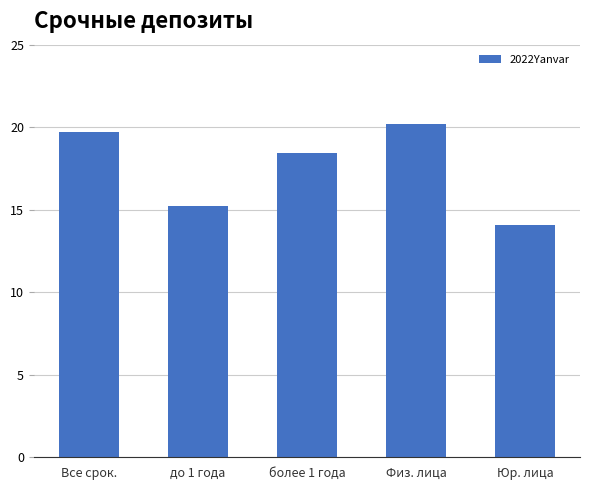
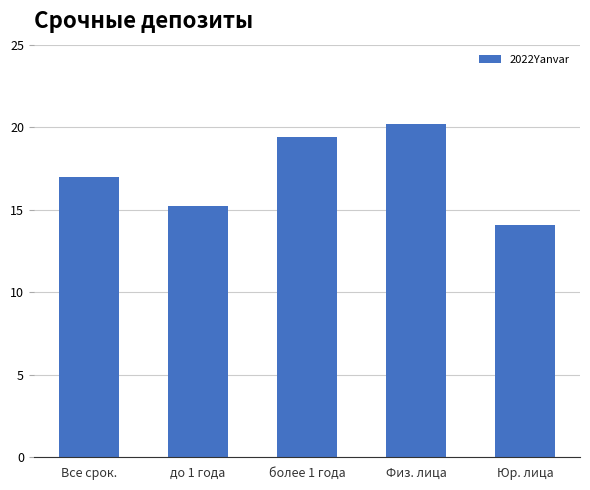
  {
-   "Все срок.": 19.7,
+   "Все срок.": 17.0,
    "до 1 года": 15.2,
-   "более 1 года": 18.4,
+   "более 1 года": 19.4,
    "Физ. лица": 20.2,
    "Юр. лица": 14.1
  }
